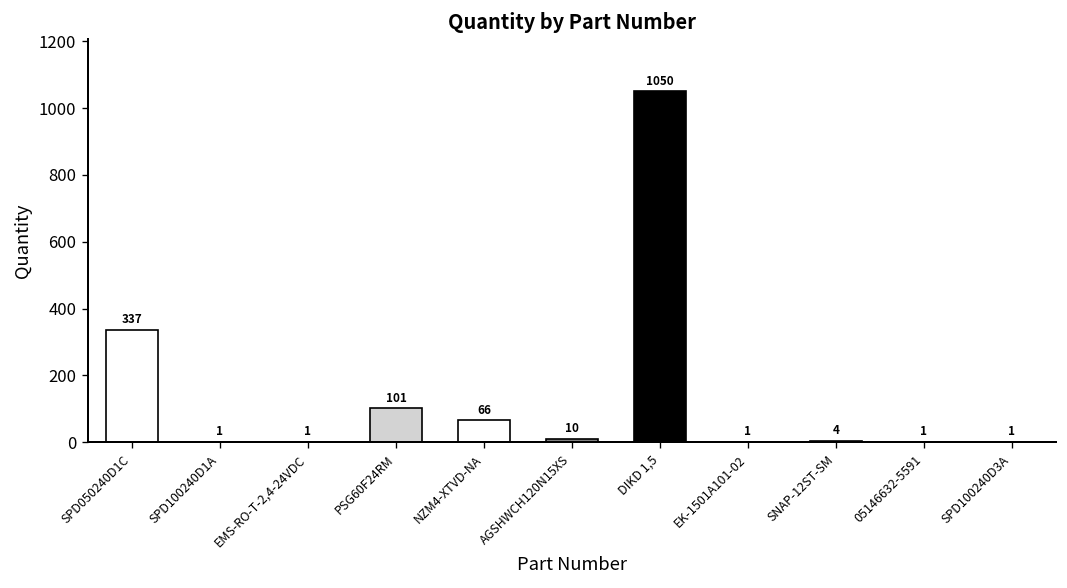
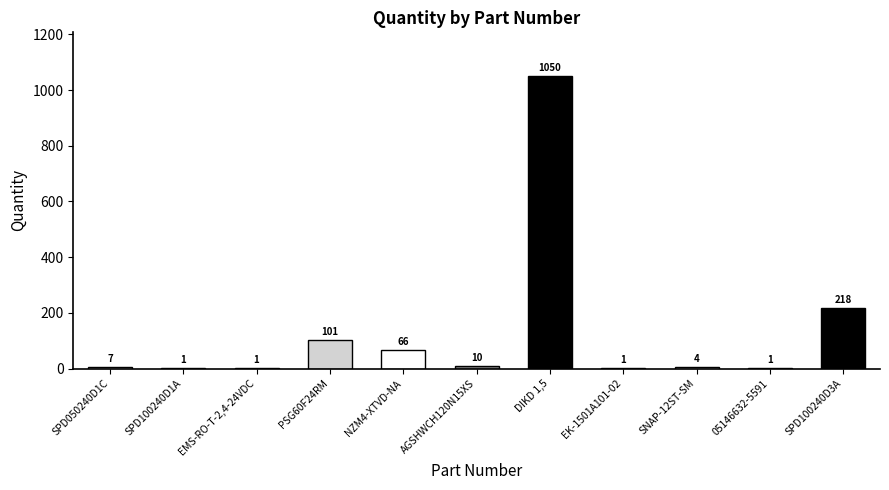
  {
-   "SPD050240D1C": 337,
+   "SPD050240D1C": 7,
    "SPD100240D1A": 1,
    "EMS-RO-T-2,4-24VDC": 1,
    "PSG60F24RM": 101,
    "NZM4-XTVD-NA": 66,
    "AGSHWCH120N15XS": 10,
    "DIKD 1,5": 1050,
    "EK-1501A101-02": 1,
    "SNAP-12ST-SM": 4,
    "05146632-5591": 1,
-   "SPD100240D3A": 1
+   "SPD100240D3A": 218
  }
